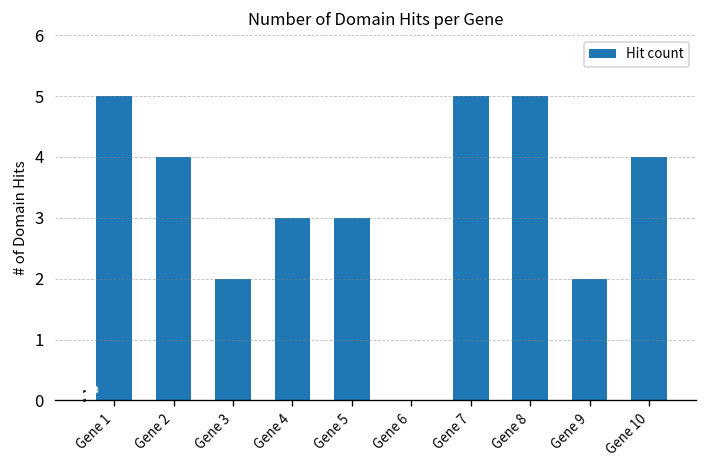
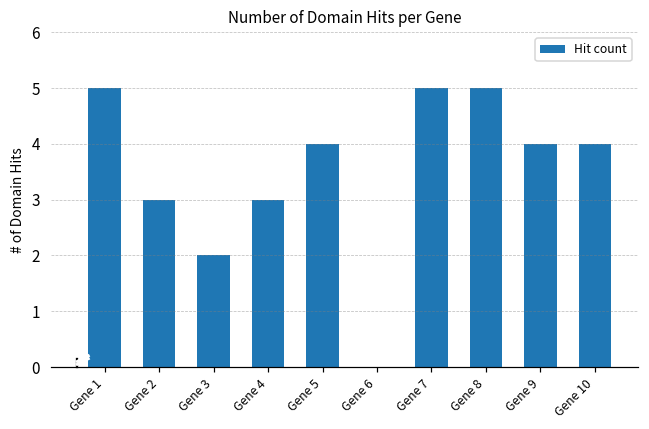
  {
    "Hit count": {
      "Gene 1": 5,
-     "Gene 2": 4,
+     "Gene 2": 3,
      "Gene 3": 2,
      "Gene 4": 3,
-     "Gene 5": 3,
+     "Gene 5": 4,
      "Gene 6": 0,
      "Gene 7": 5,
      "Gene 8": 5,
-     "Gene 9": 2,
+     "Gene 9": 4,
      "Gene 10": 4
    }
  }
